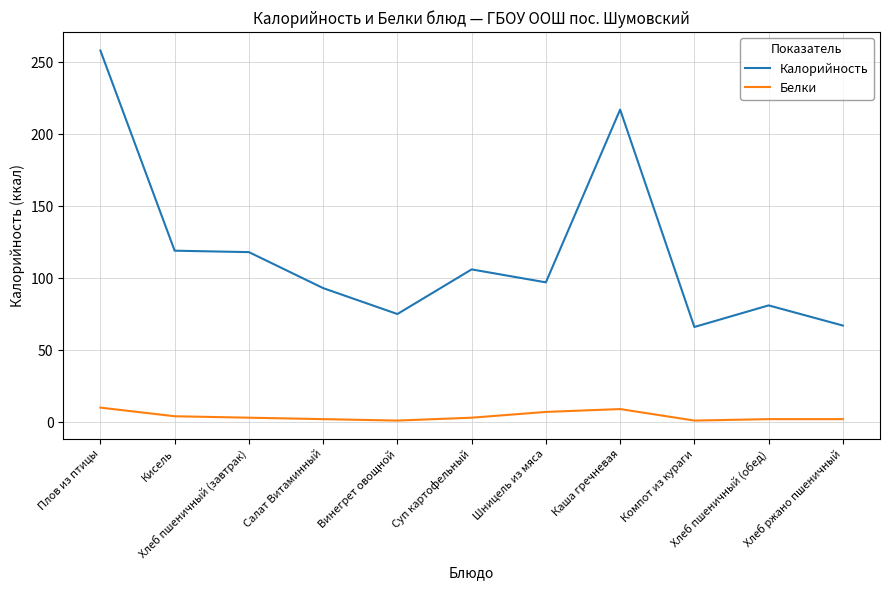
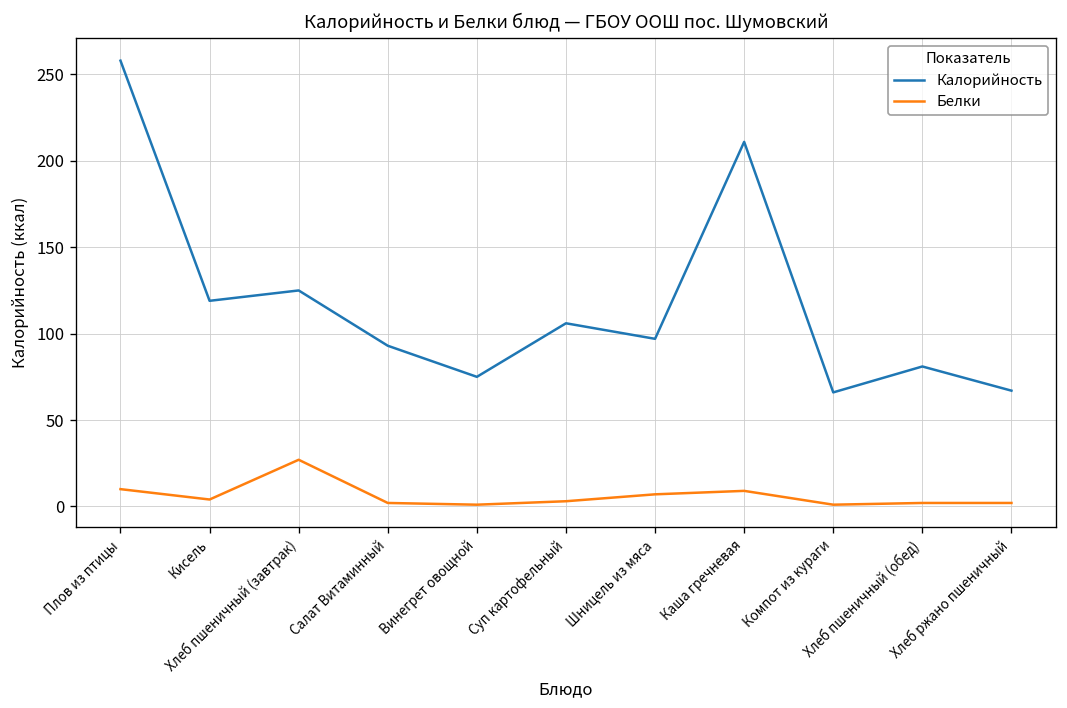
  {
    "Калорийность": {
      "Плов из птицы": 258,
      "Кисель": 119,
-     "Хлеб пшеничный (завтрак)": 118,
+     "Хлеб пшеничный (завтрак)": 125,
      "Салат Витаминный": 93,
      "Винегрет овощной": 75,
      "Суп картофельный": 106,
      "Шницель из мяса": 97,
-     "Каша гречневая": 217,
+     "Каша гречневая": 211,
      "Компот из кураги": 66,
      "Хлеб пшеничный (обед)": 81,
      "Хлеб ржано пшеничный": 67
    },
    "Белки": {
      "Плов из птицы": 10,
      "Кисель": 4,
-     "Хлеб пшеничный (завтрак)": 3,
+     "Хлеб пшеничный (завтрак)": 27,
      "Салат Витаминный": 2,
      "Винегрет овощной": 1,
      "Суп картофельный": 3,
      "Шницель из мяса": 7,
      "Каша гречневая": 9,
      "Компот из кураги": 1,
      "Хлеб пшеничный (обед)": 2,
      "Хлеб ржано пшеничный": 2
    }
  }
